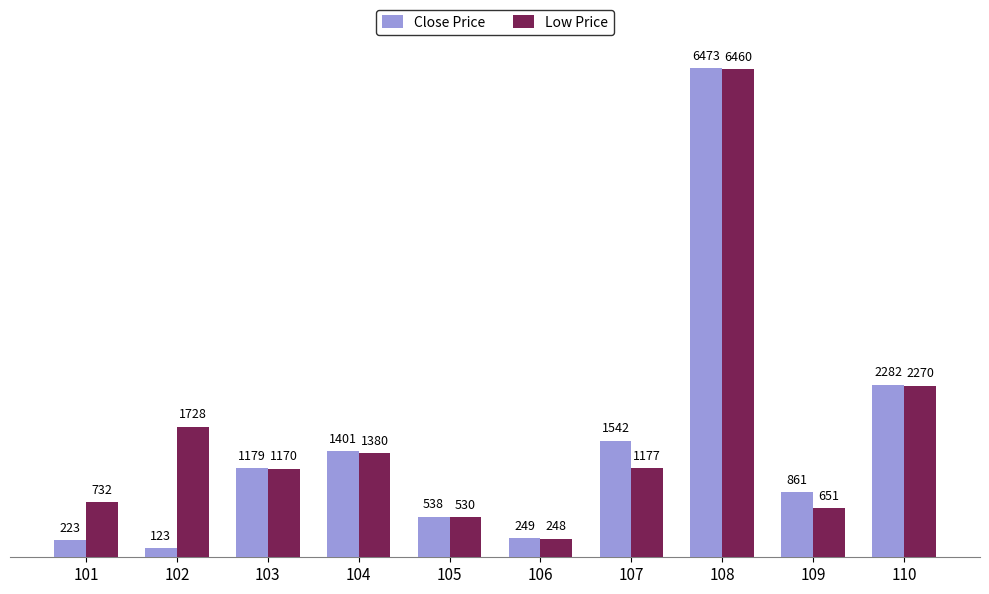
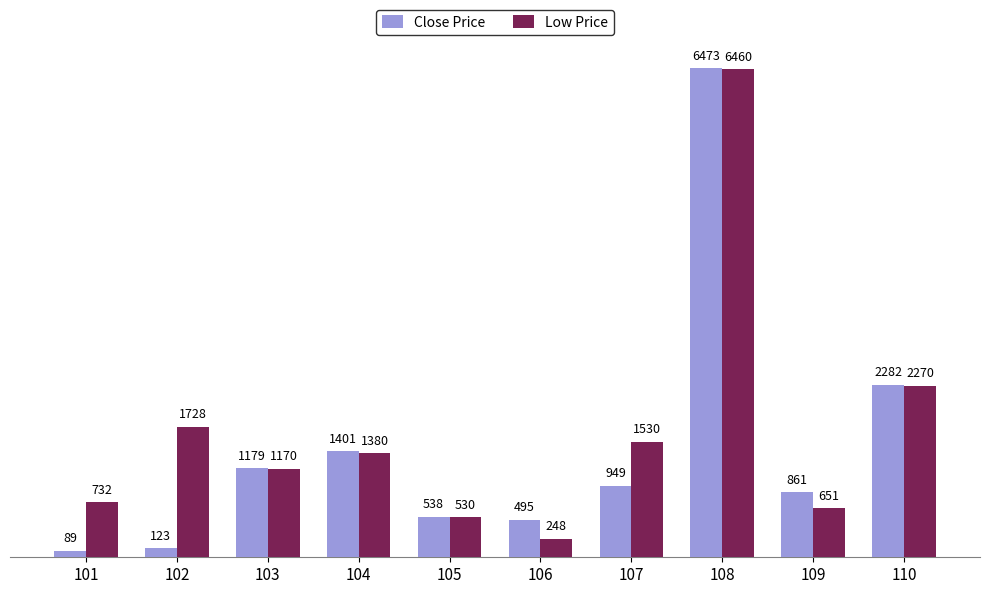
  {
    "Close Price": {
-     "101": 223,
+     "101": 89,
      "102": 123,
      "103": 1179,
      "104": 1401,
      "105": 538,
-     "106": 249,
-     "107": 1542,
+     "106": 495,
+     "107": 949,
      "108": 6473,
      "109": 861,
      "110": 2282
    },
    "Low Price": {
      "101": 732,
      "102": 1728,
      "103": 1170,
      "104": 1380,
      "105": 530,
      "106": 248,
-     "107": 1177,
+     "107": 1530,
      "108": 6460,
      "109": 651,
      "110": 2270
    }
  }
